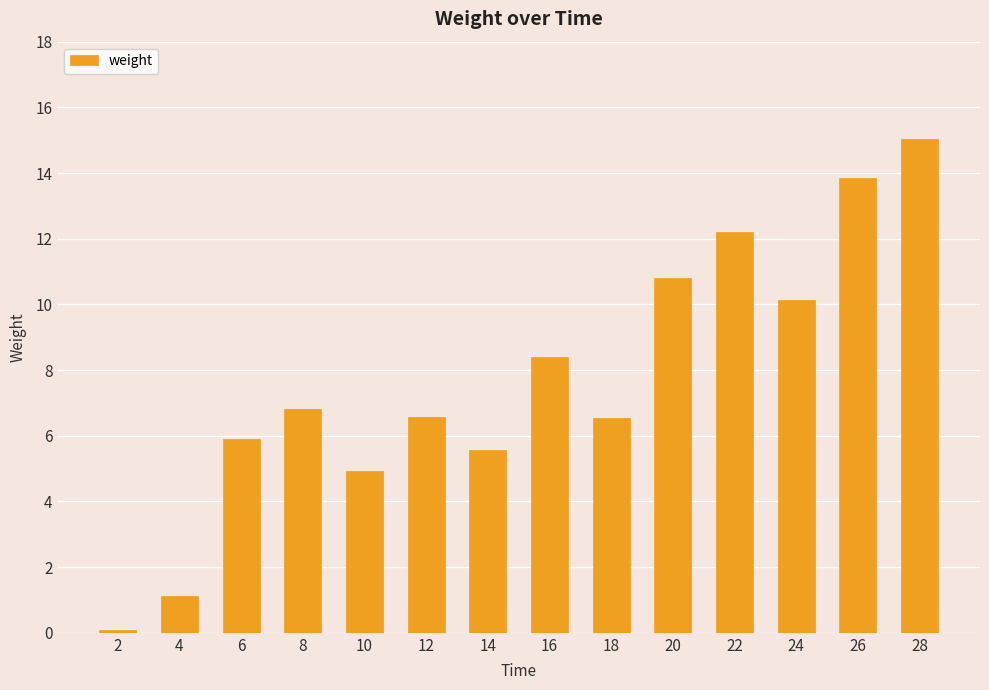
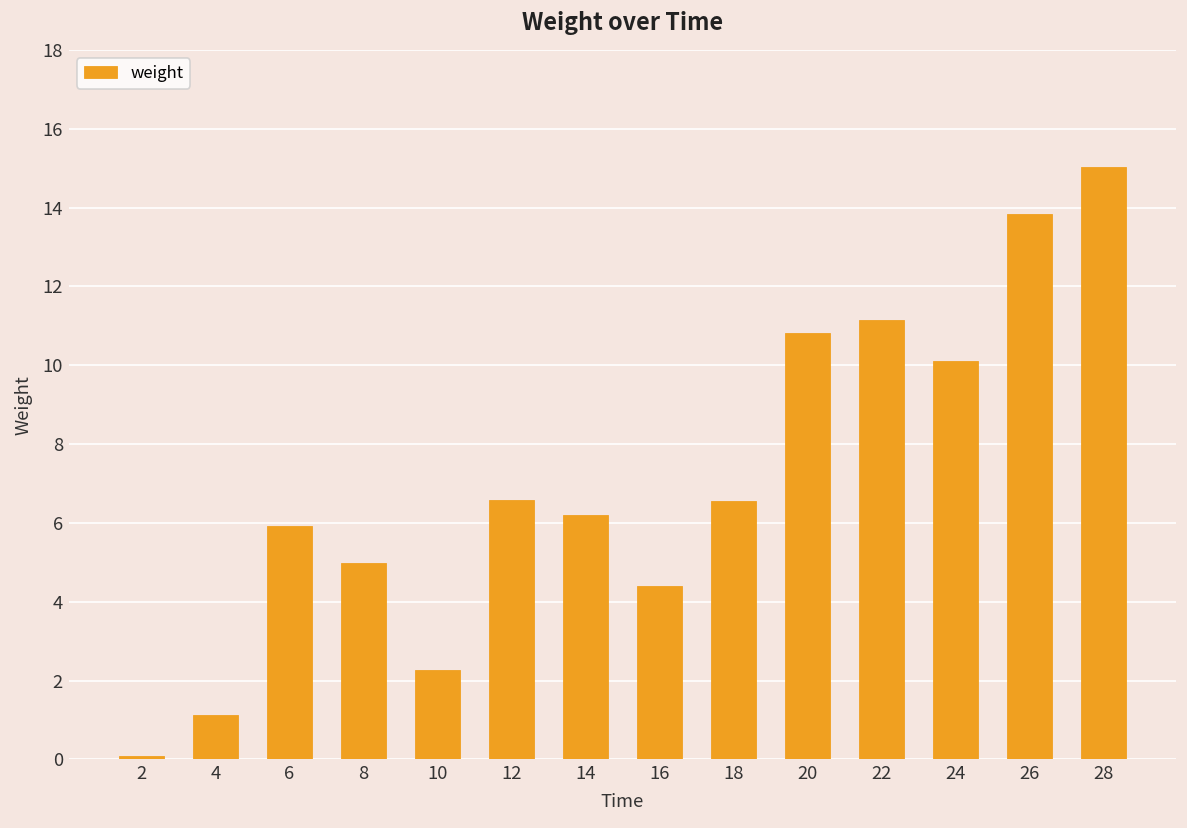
  {
    "2": 0.1,
    "4": 1.1,
    "6": 5.9,
-   "8": 6.8,
-   "10": 4.9,
+   "8": 5.0,
+   "10": 2.3,
    "12": 6.6,
-   "14": 5.6,
-   "16": 8.4,
+   "14": 6.2,
+   "16": 4.4,
    "18": 6.6,
    "20": 10.8,
-   "22": 12.2,
+   "22": 11.2,
    "24": 10.1,
    "26": 13.9,
    "28": 15.0
  }
